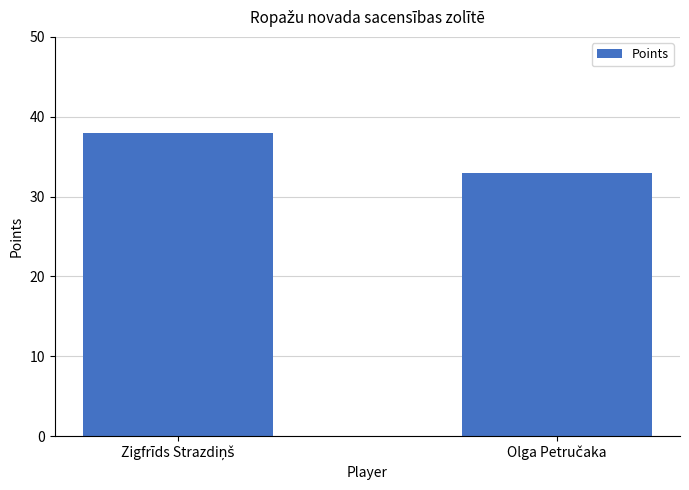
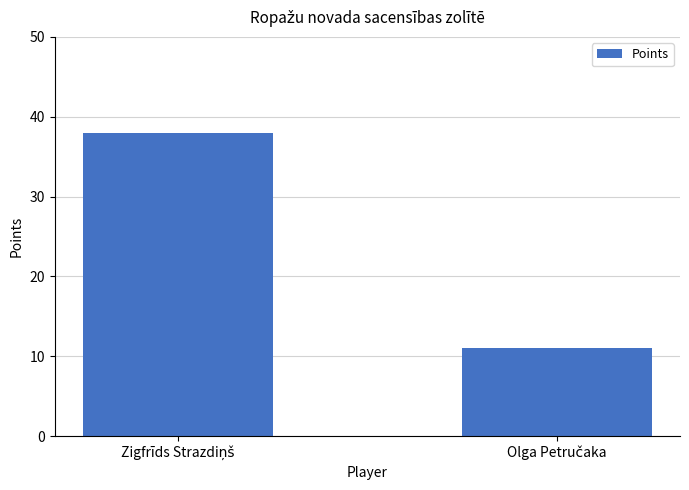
  {
    "Zigfrīds Strazdiņš": 38,
-   "Olga Petručaka": 33
+   "Olga Petručaka": 11
  }
